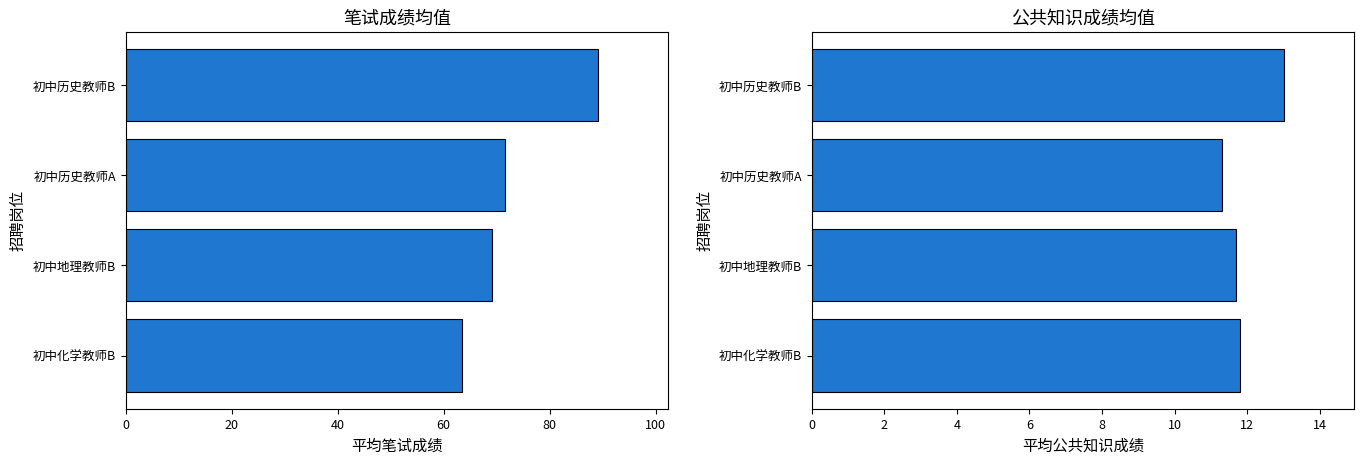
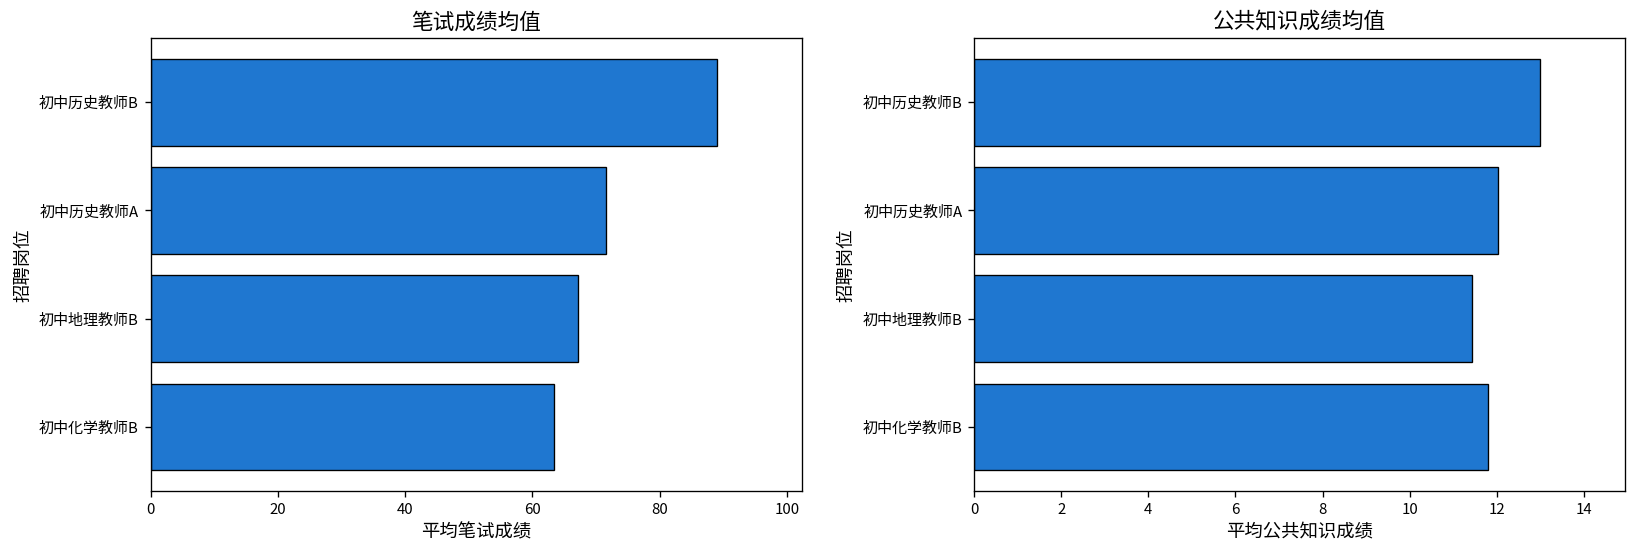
  {
    "笔试成绩均值": {
      "初中历史教师B": 89,
      "初中历史教师A": 72,
-     "初中地理教师B": 69,
+     "初中地理教师B": 67,
      "初中化学教师B": 63
    },
    "公共知识成绩均值": {
      "初中历史教师B": 13.0,
-     "初中历史教师A": 11.3,
-     "初中地理教师B": 11.7,
+     "初中历史教师A": 12.0,
+     "初中地理教师B": 11.4,
      "初中化学教师B": 11.8
    }
  }
